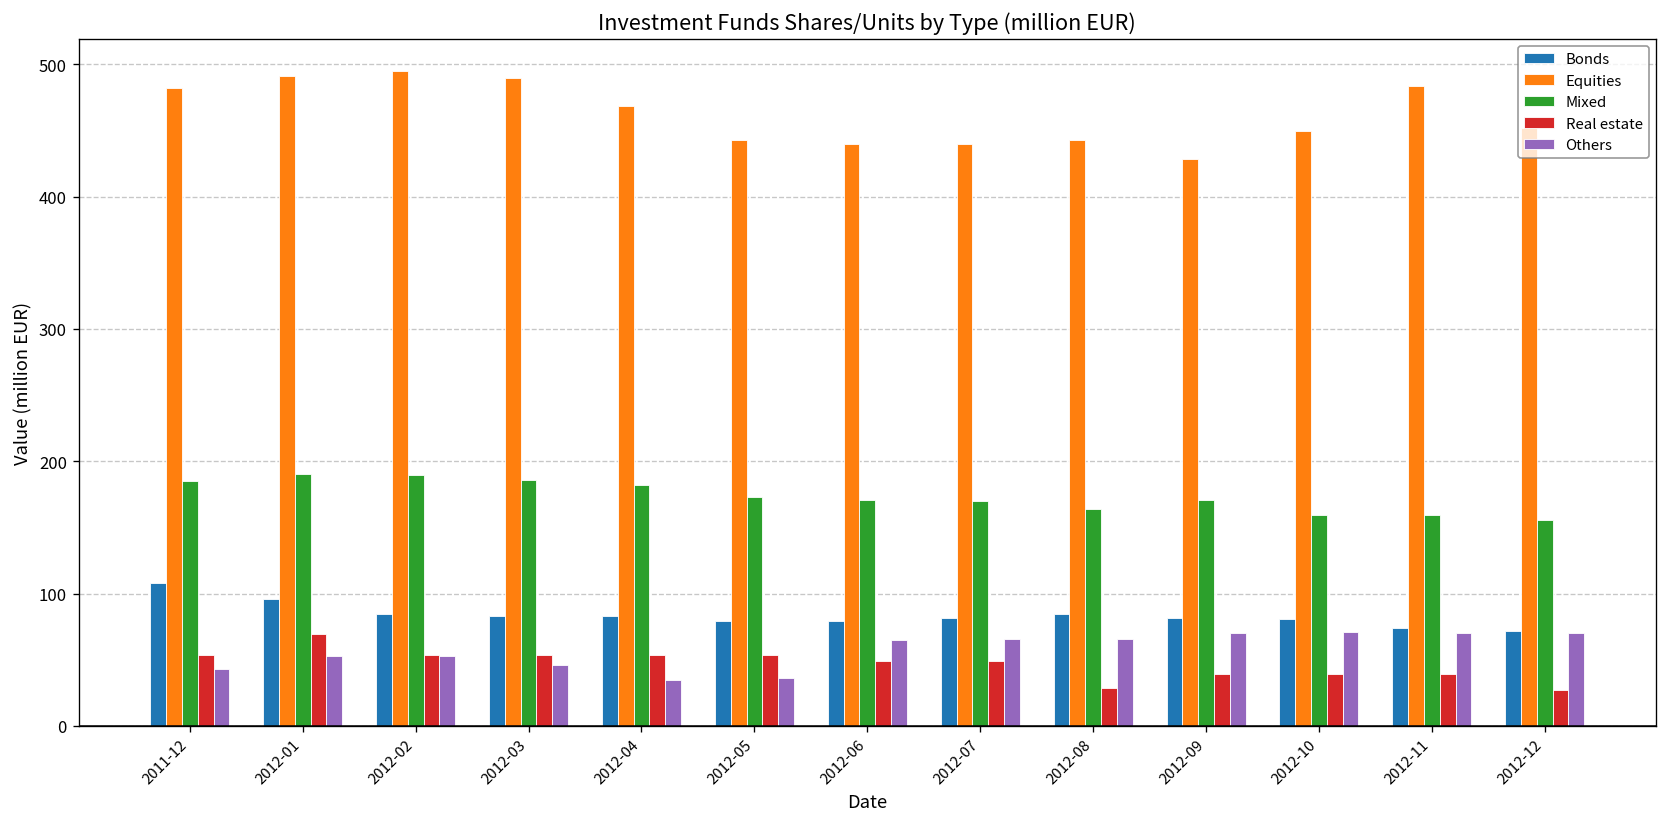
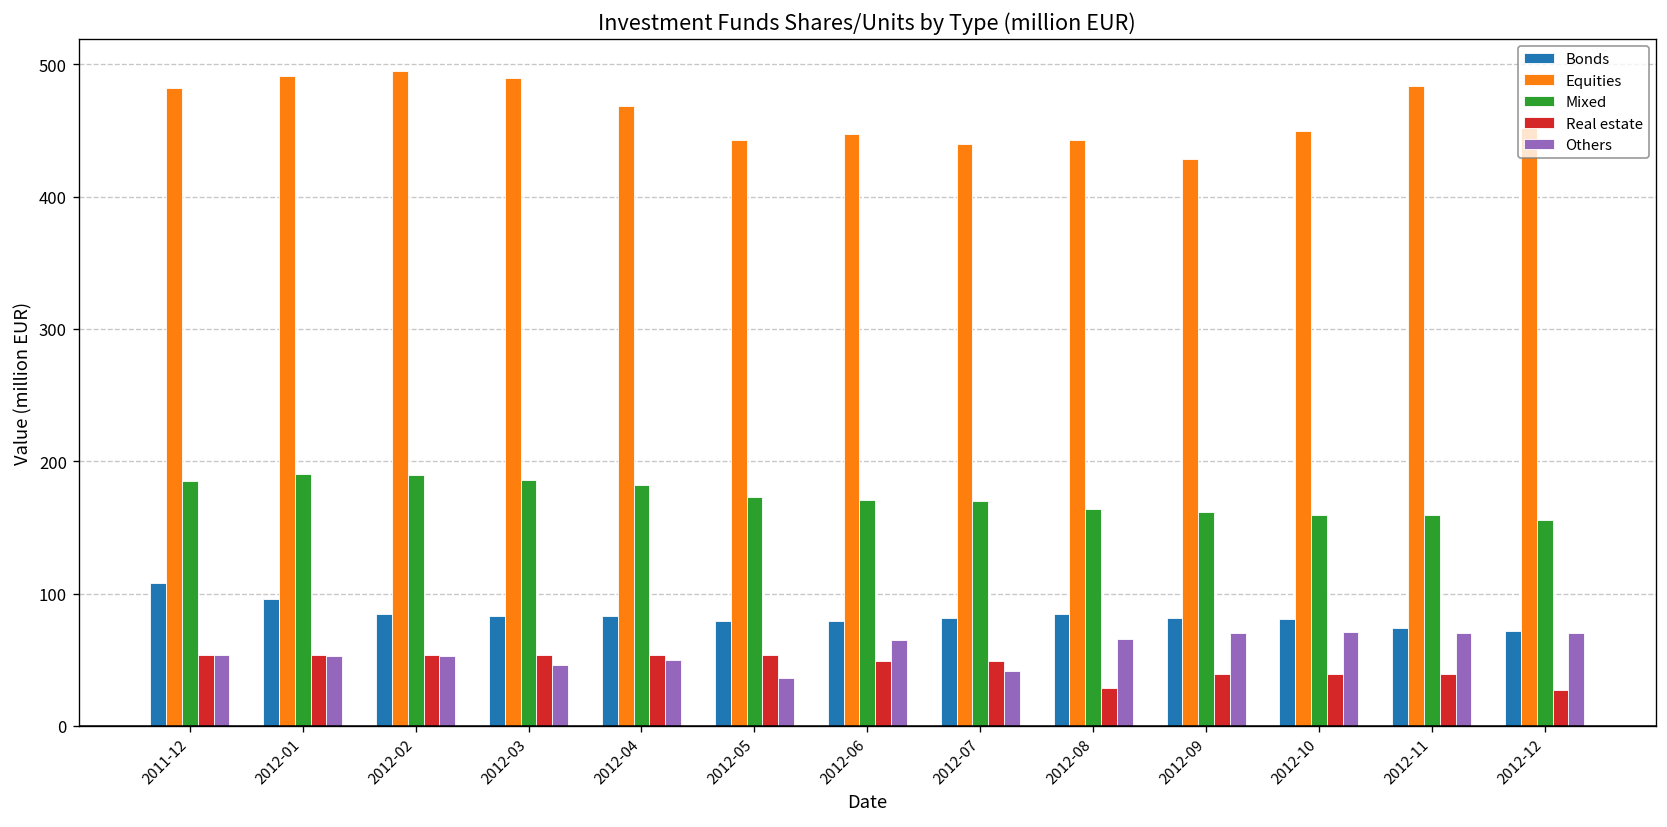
  {
    "Bonds": {
      "2011-12": 108,
      "2012-01": 96,
      "2012-02": 84,
      "2012-03": 83,
      "2012-04": 83,
      "2012-05": 79,
      "2012-06": 79,
      "2012-07": 81,
      "2012-08": 84,
      "2012-09": 82,
      "2012-10": 81,
      "2012-11": 74,
      "2012-12": 72
    },
    "Equities": {
      "2011-12": 482,
      "2012-01": 491,
      "2012-02": 495,
      "2012-03": 489,
      "2012-04": 468,
      "2012-05": 443,
-     "2012-06": 440,
+     "2012-06": 447,
      "2012-07": 440,
      "2012-08": 443,
      "2012-09": 429,
      "2012-10": 450,
      "2012-11": 484
    },
    "Mixed": {
      "2011-12": 185,
      "2012-01": 190,
      "2012-02": 190,
      "2012-03": 186,
      "2012-04": 182,
      "2012-05": 173,
      "2012-06": 171,
      "2012-07": 170,
      "2012-08": 164,
-     "2012-09": 171,
+     "2012-09": 161,
      "2012-10": 160,
      "2012-11": 160,
      "2012-12": 155
    },
    "Real estate": {
      "2011-12": 54,
-     "2012-01": 69,
+     "2012-01": 53,
      "2012-02": 54,
      "2012-03": 54,
      "2012-04": 54,
      "2012-05": 54,
      "2012-06": 49,
      "2012-07": 49,
      "2012-08": 29,
      "2012-09": 40,
      "2012-10": 39,
      "2012-11": 40,
      "2012-12": 27
    },
    "Others": {
-     "2011-12": 43,
+     "2011-12": 53,
      "2012-01": 53,
      "2012-02": 53,
      "2012-03": 46,
-     "2012-04": 35,
+     "2012-04": 50,
      "2012-05": 37,
      "2012-06": 65,
-     "2012-07": 65,
+     "2012-07": 41,
      "2012-08": 66,
      "2012-09": 70,
      "2012-10": 71,
      "2012-11": 71,
      "2012-12": 70
    }
  }
